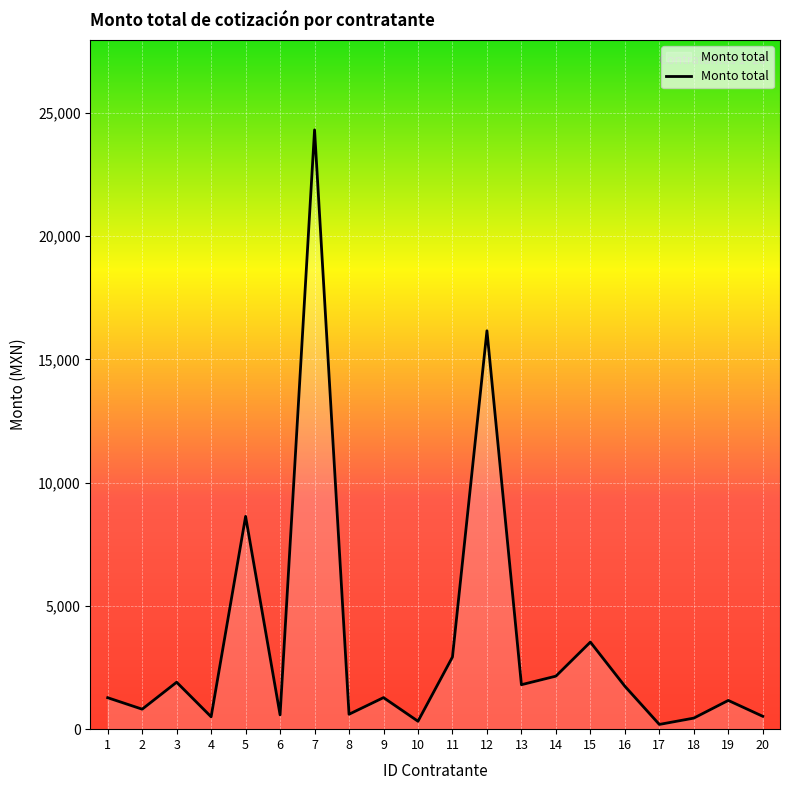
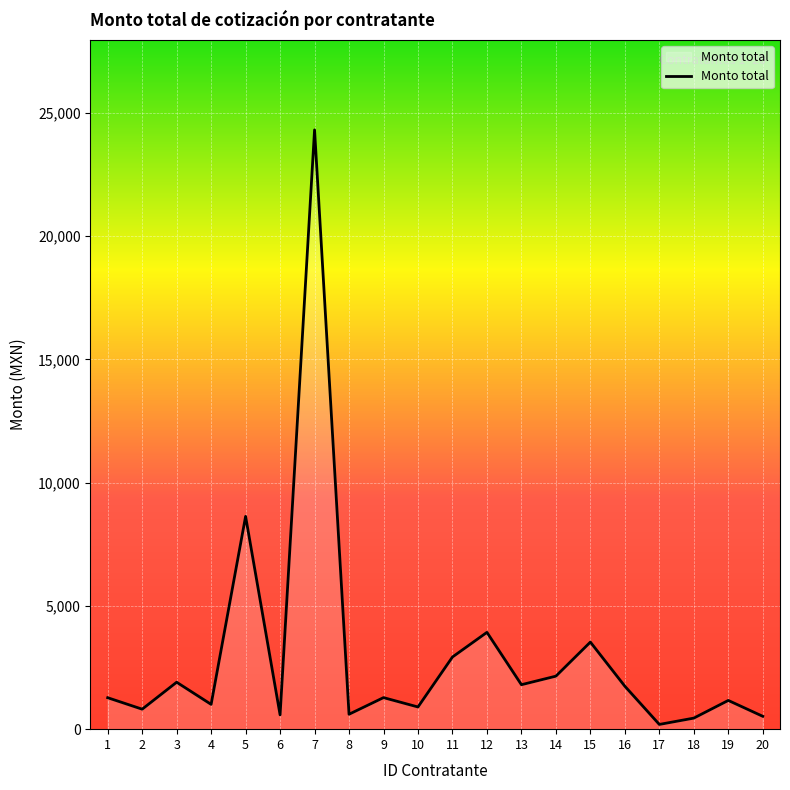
  {
    "1": "1,300",
    "2": "800",
    "3": "1,900",
-   "4": "500",
+   "4": "1,000",
    "5": "8,600",
    "6": "600",
    "7": "24,300",
    "8": "600",
    "9": "1,300",
-   "10": "300",
+   "10": "900",
    "11": "2,900",
-   "12": "16,200",
+   "12": "3,900",
    "13": "1,800",
    "14": "2,200",
    "15": "3,500",
    "16": "1,700",
    "17": "200",
    "18": "400",
    "19": "1,200",
    "20": "500"
  }
